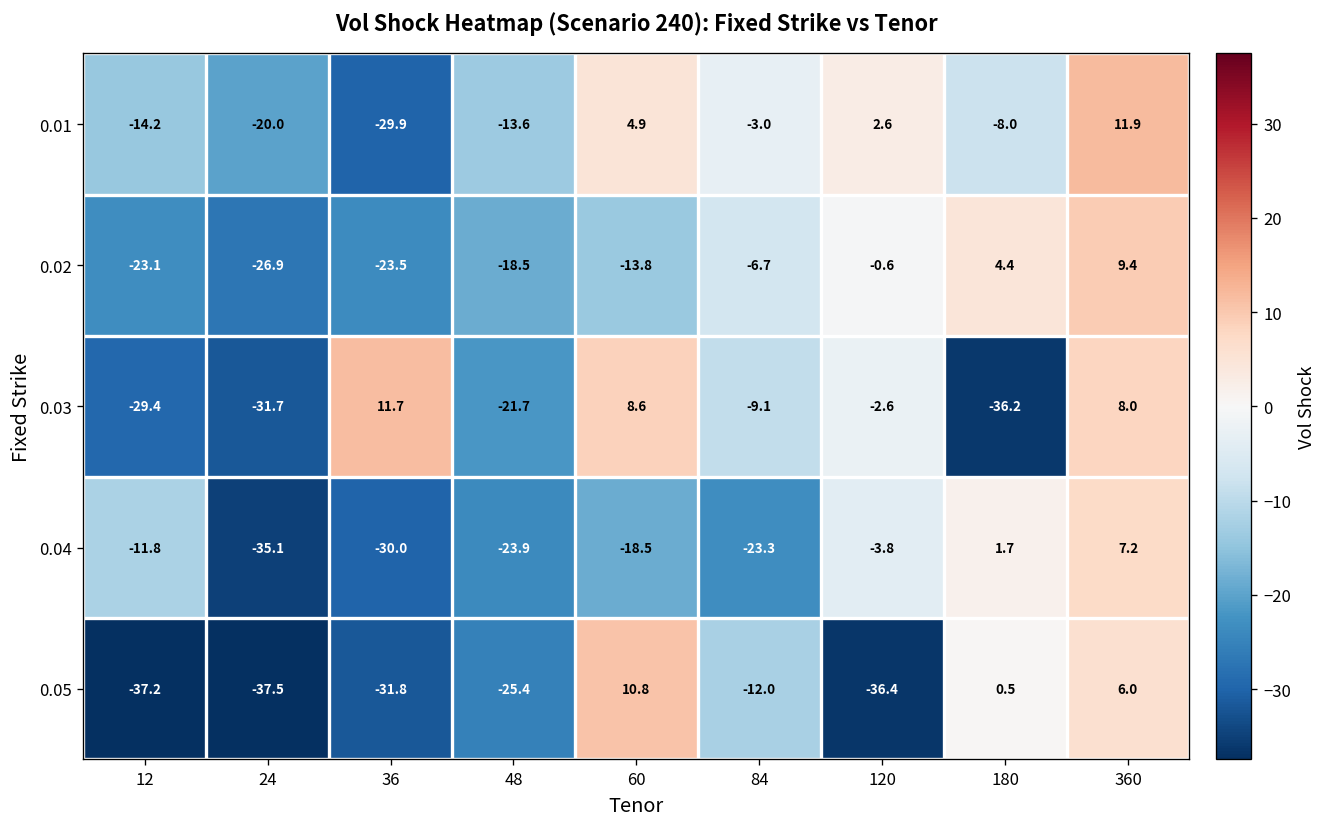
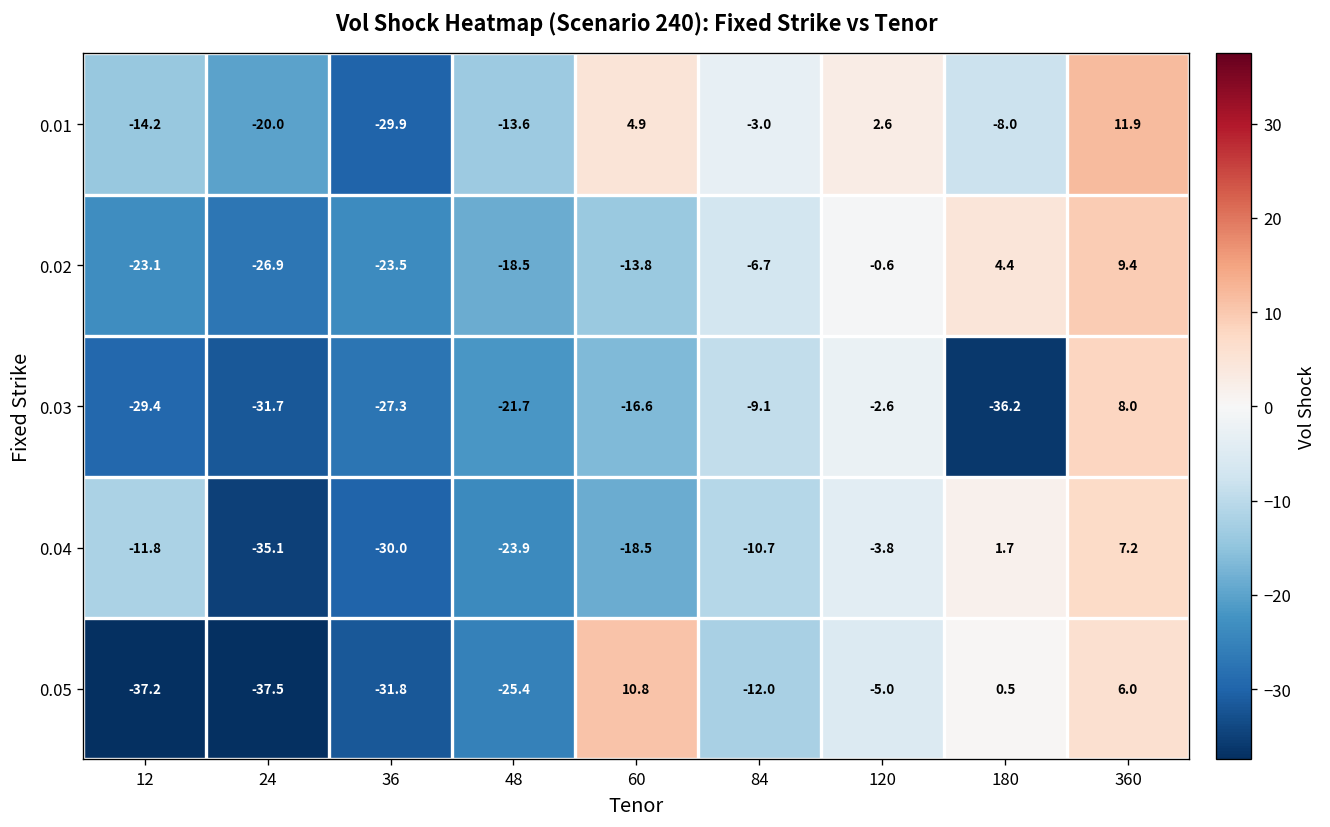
  {
    "0.01": {
      "12": -14.2,
      "24": -20.0,
      "36": -29.9,
      "48": -13.6,
      "60": 4.9,
      "84": -3.0,
      "120": 2.6,
      "180": -8.0,
      "360": 11.9
    },
    "0.02": {
      "12": -23.1,
      "24": -26.9,
      "36": -23.5,
      "48": -18.5,
      "60": -13.8,
      "84": -6.7,
      "120": -0.6,
      "180": 4.4,
      "360": 9.4
    },
    "0.03": {
      "12": -29.4,
      "24": -31.7,
-     "36": 11.7,
+     "36": -27.3,
      "48": -21.7,
-     "60": 8.6,
+     "60": -16.6,
      "84": -9.1,
      "120": -2.6,
      "180": -36.2,
      "360": 8.0
    },
    "0.04": {
      "12": -11.8,
      "24": -35.1,
      "36": -30.0,
      "48": -23.9,
      "60": -18.5,
-     "84": -23.3,
+     "84": -10.7,
      "120": -3.8,
      "180": 1.7,
      "360": 7.2
    },
    "0.05": {
      "12": -37.2,
      "24": -37.5,
      "36": -31.8,
      "48": -25.4,
      "60": 10.8,
      "84": -12.0,
-     "120": -36.4,
+     "120": -5.0,
      "180": 0.5,
      "360": 6.0
    }
  }
